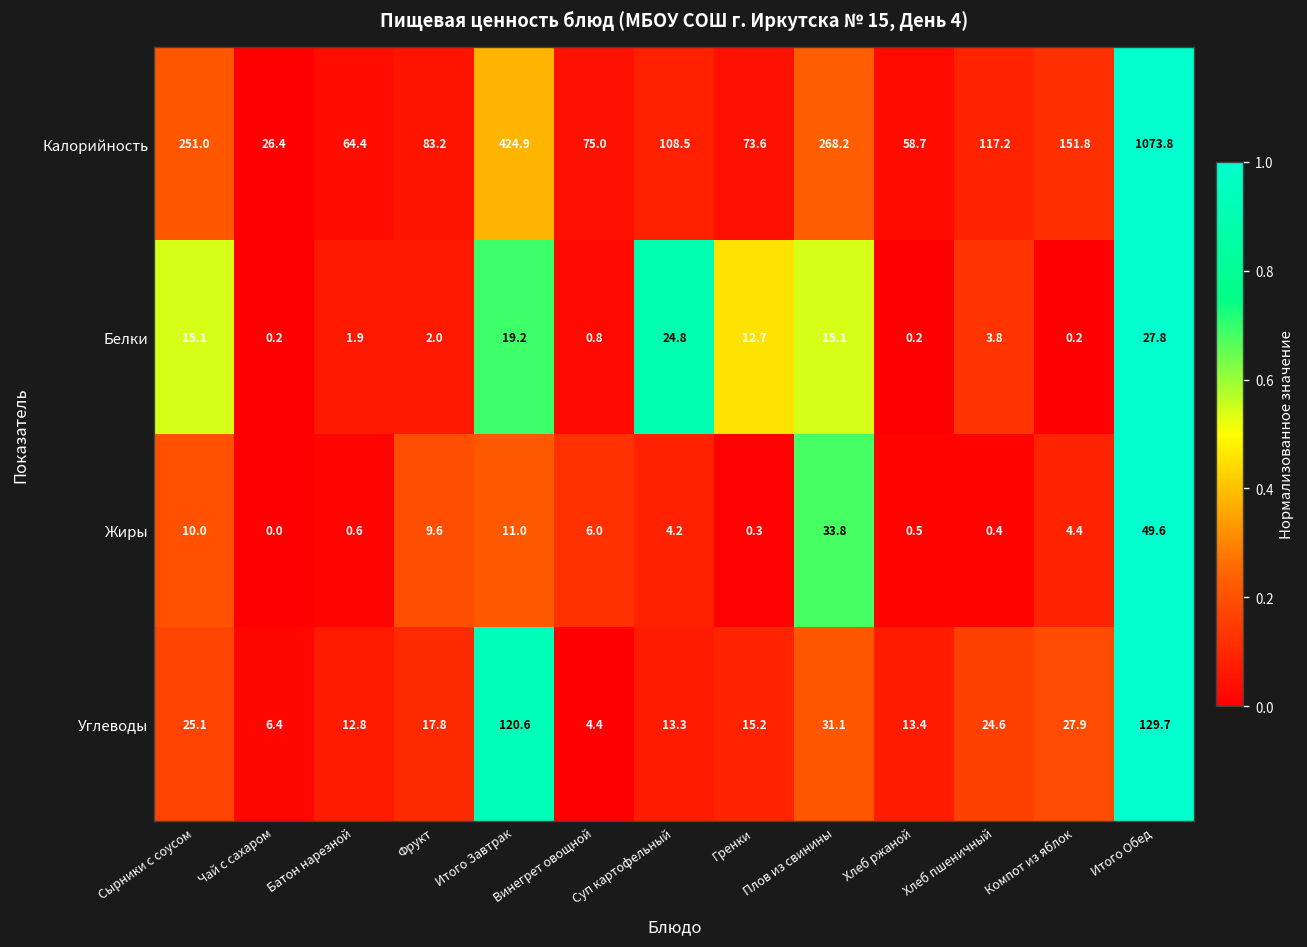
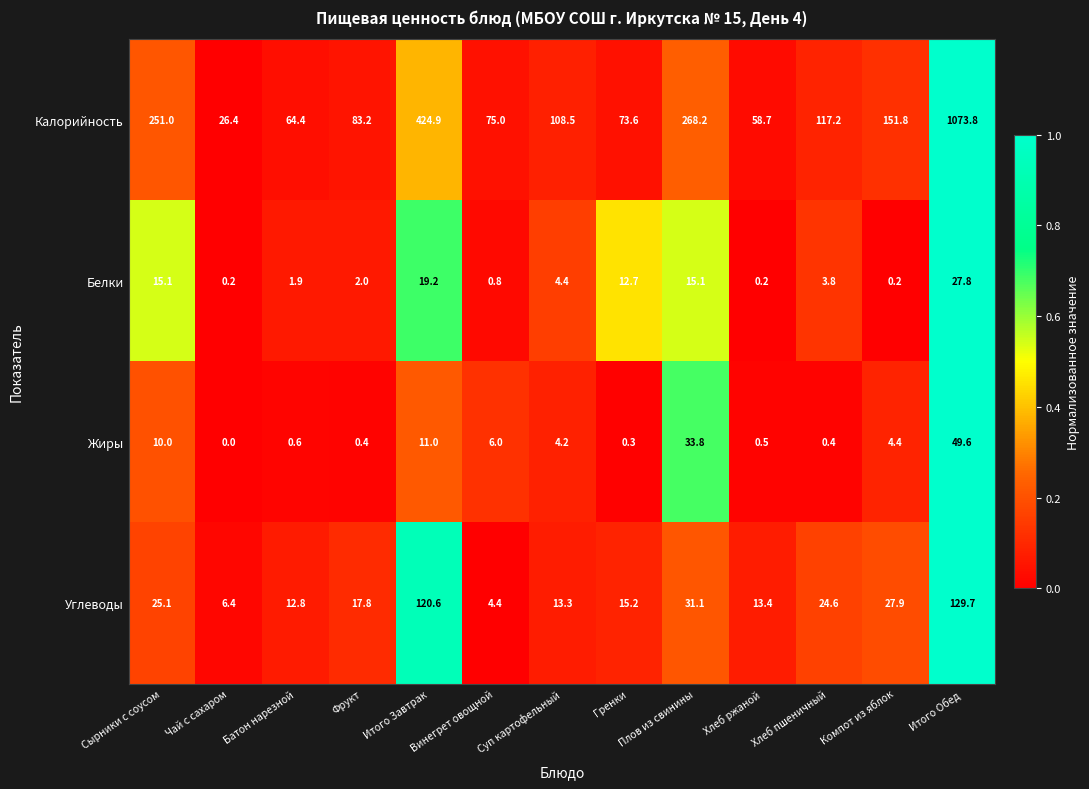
  {
    "Калорийность": {
      "Сырники с соусом": 251.0,
      "Чай с сахаром": 26.4,
      "Батон нарезной": 64.4,
      "Фрукт": 83.2,
      "Итого Завтрак": 424.9,
      "Винегрет овощной": 75.0,
      "Суп картофельный": 108.5,
      "Гренки": 73.6,
      "Плов из свинины": 268.2,
      "Хлеб ржаной": 58.7,
      "Хлеб пшеничный": 117.2,
      "Компот из яблок": 151.8,
      "Итого Обед": 1073.8
    },
    "Белки": {
      "Сырники с соусом": 15.1,
      "Чай с сахаром": 0.2,
      "Батон нарезной": 1.9,
      "Фрукт": 2.0,
      "Итого Завтрак": 19.2,
      "Винегрет овощной": 0.8,
-     "Суп картофельный": 24.8,
+     "Суп картофельный": 4.4,
      "Гренки": 12.7,
      "Плов из свинины": 15.1,
      "Хлеб ржаной": 0.2,
      "Хлеб пшеничный": 3.8,
      "Компот из яблок": 0.2,
      "Итого Обед": 27.8
    },
    "Жиры": {
      "Сырники с соусом": 10.0,
      "Чай с сахаром": 0.0,
      "Батон нарезной": 0.6,
-     "Фрукт": 9.6,
+     "Фрукт": 0.4,
      "Итого Завтрак": 11.0,
      "Винегрет овощной": 6.0,
      "Суп картофельный": 4.2,
      "Гренки": 0.3,
      "Плов из свинины": 33.8,
      "Хлеб ржаной": 0.5,
      "Хлеб пшеничный": 0.4,
      "Компот из яблок": 4.4,
      "Итого Обед": 49.6
    },
    "Углеводы": {
      "Сырники с соусом": 25.1,
      "Чай с сахаром": 6.4,
      "Батон нарезной": 12.8,
      "Фрукт": 17.8,
      "Итого Завтрак": 120.6,
      "Винегрет овощной": 4.4,
      "Суп картофельный": 13.3,
      "Гренки": 15.2,
      "Плов из свинины": 31.1,
      "Хлеб ржаной": 13.4,
      "Хлеб пшеничный": 24.6,
      "Компот из яблок": 27.9,
      "Итого Обед": 129.7
    }
  }
